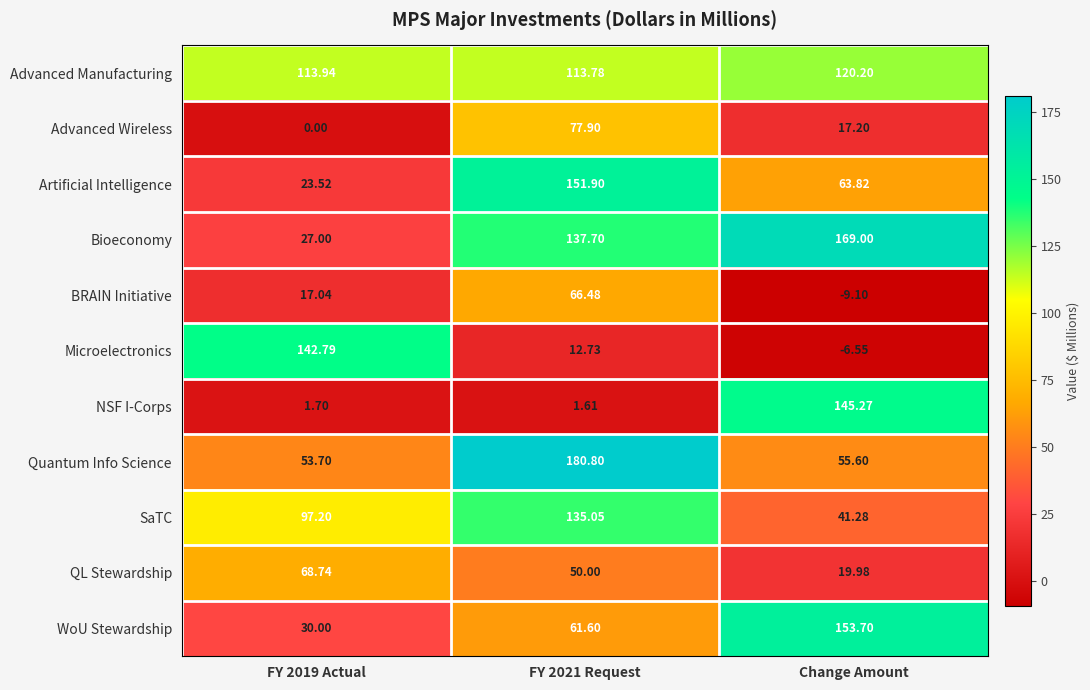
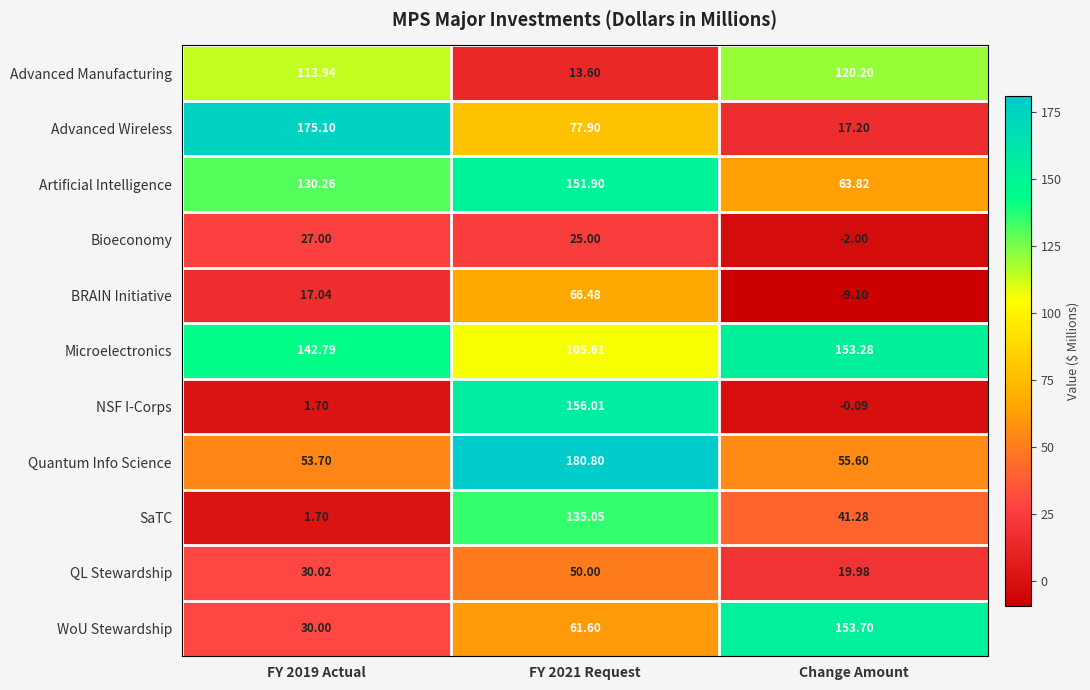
  {
    "Advanced Manufacturing": {
      "FY 2019 Actual": 113.94,
-     "FY 2021 Request": 113.78,
+     "FY 2021 Request": 13.60,
      "Change Amount": 120.20
    },
    "Advanced Wireless": {
-     "FY 2019 Actual": 0.00,
+     "FY 2019 Actual": 175.10,
      "FY 2021 Request": 77.90,
      "Change Amount": 17.20
    },
    "Artificial Intelligence": {
-     "FY 2019 Actual": 23.52,
+     "FY 2019 Actual": 130.26,
      "FY 2021 Request": 151.90,
      "Change Amount": 63.82
    },
    "Bioeconomy": {
      "FY 2019 Actual": 27.00,
-     "FY 2021 Request": 137.70,
-     "Change Amount": 169.00
+     "FY 2021 Request": 25.00,
+     "Change Amount": -2.00
    },
    "BRAIN Initiative": {
      "FY 2019 Actual": 17.04,
      "FY 2021 Request": 66.48,
      "Change Amount": -9.10
    },
    "Microelectronics": {
      "FY 2019 Actual": 142.79,
-     "FY 2021 Request": 12.73,
-     "Change Amount": -6.55
+     "FY 2021 Request": 105.61,
+     "Change Amount": 153.28
    },
    "NSF I-Corps": {
      "FY 2019 Actual": 1.70,
-     "FY 2021 Request": 1.61,
-     "Change Amount": 145.27
+     "FY 2021 Request": 156.01,
+     "Change Amount": -0.09
    },
    "Quantum Info Science": {
      "FY 2019 Actual": 53.70,
      "FY 2021 Request": 180.80,
      "Change Amount": 55.60
    },
    "SaTC": {
-     "FY 2019 Actual": 97.20,
+     "FY 2019 Actual": 1.70,
      "FY 2021 Request": 135.05,
      "Change Amount": 41.28
    },
    "QL Stewardship": {
-     "FY 2019 Actual": 68.74,
+     "FY 2019 Actual": 30.02,
      "FY 2021 Request": 50.00,
      "Change Amount": 19.98
    },
    "WoU Stewardship": {
      "FY 2019 Actual": 30.00,
      "FY 2021 Request": 61.60,
      "Change Amount": 153.70
    }
  }
